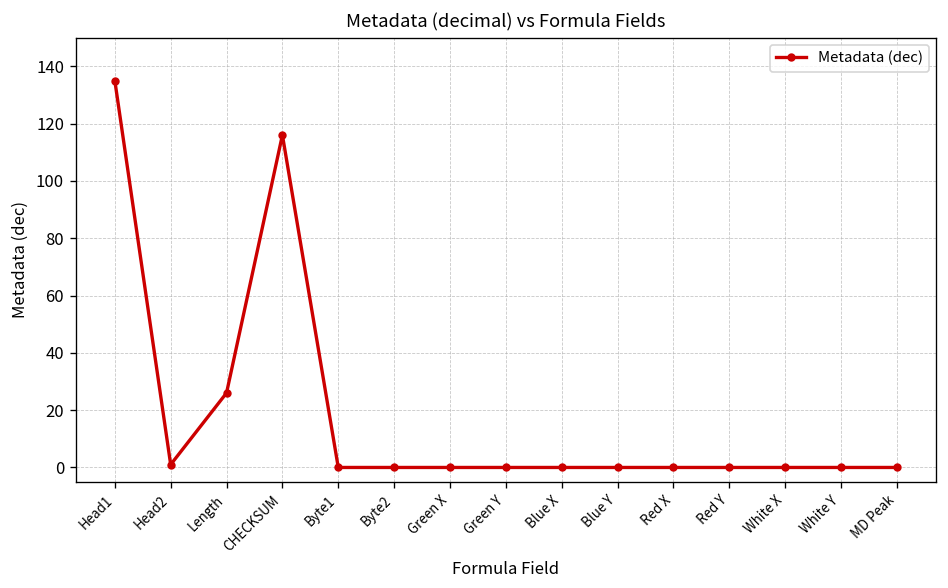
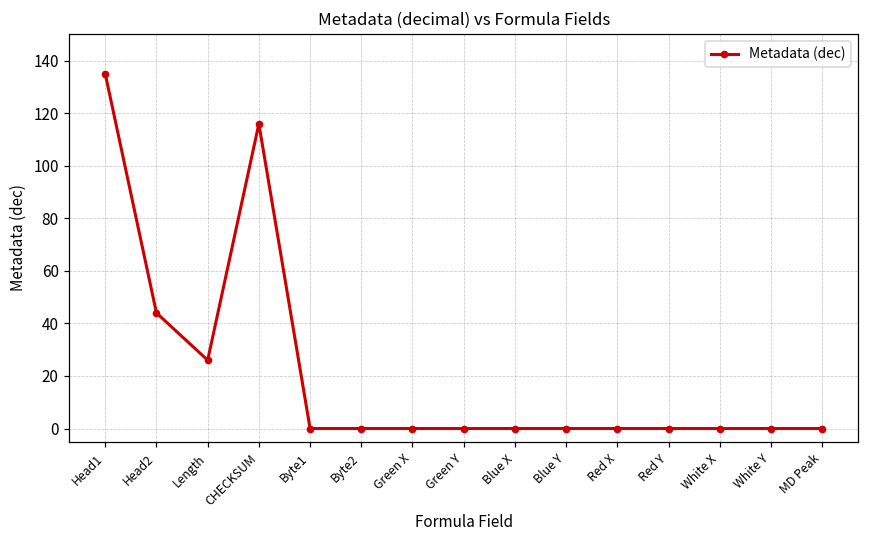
  {
    "Head1": 135,
-   "Head2": 1,
+   "Head2": 44,
    "Length": 26,
    "CHECKSUM": 116,
    "Byte1": 0,
    "Byte2": 0,
    "Green X": 0,
    "Green Y": 0,
    "Blue X": 0,
    "Blue Y": 0,
    "Red X": 0,
    "Red Y": 0,
    "White X": 0,
    "White Y": 0,
    "MD Peak": 0
  }
